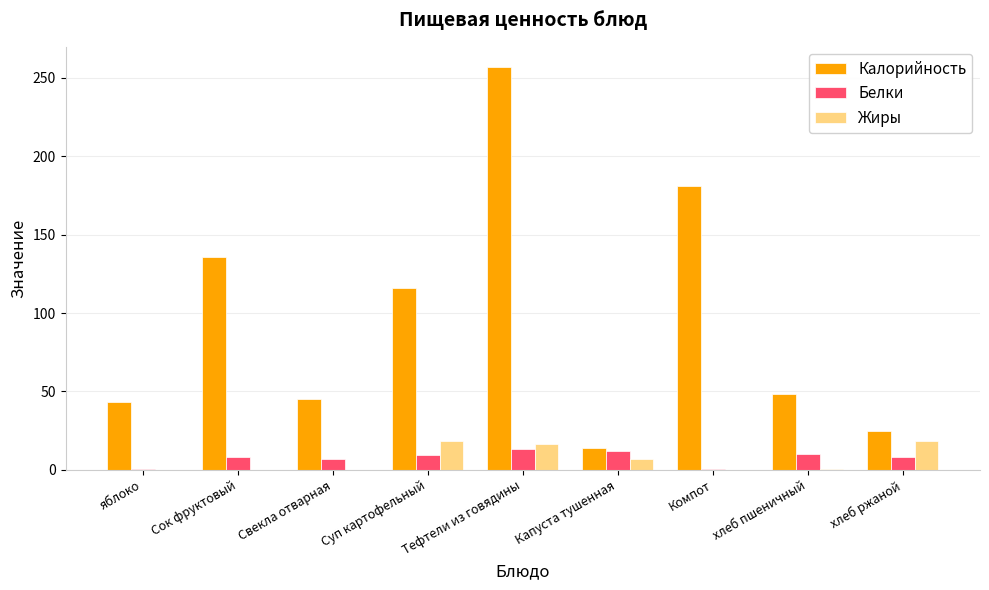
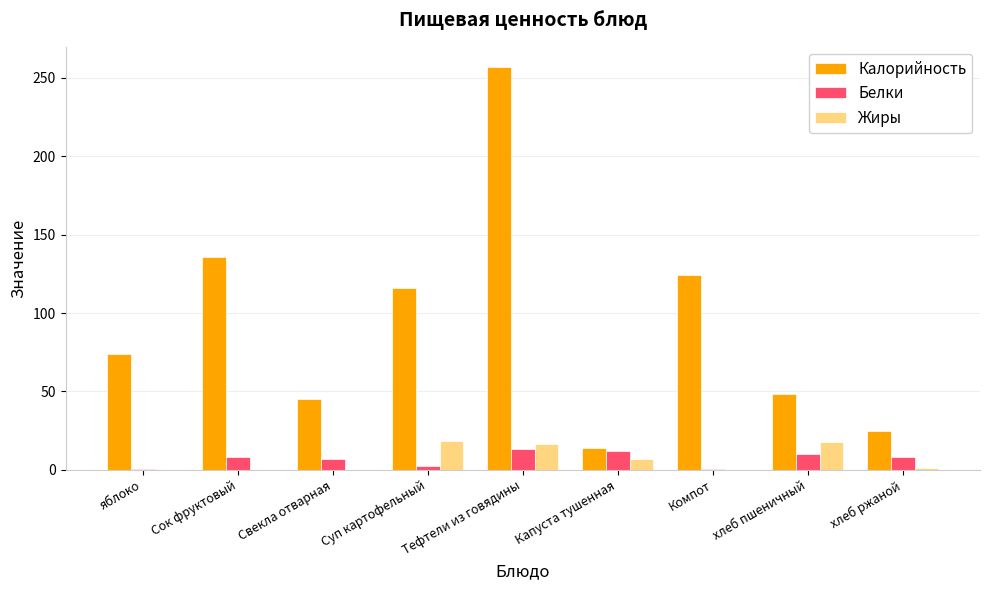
  {
    "Калорийность": {
-     "яблоко": 43,
+     "яблоко": 74,
      "Сок фруктовый": 136,
      "Свекла отварная": 45,
      "Суп картофельный": 116,
      "Тефтели из говядины": 257,
      "Капуста тушенная": 14,
-     "Компот": 181,
+     "Компот": 124,
      "хлеб пшеничный": 48,
      "хлеб ржаной": 25
    },
    "Белки": {
      "Сок фруктовый": 8,
      "Свекла отварная": 7,
-     "Суп картофельный": 9,
+     "Суп картофельный": 3,
      "Тефтели из говядины": 13,
      "Капуста тушенная": 12,
      "хлеб пшеничный": 10,
      "хлеб ржаной": 8
    },
    "Жиры": {
      "яблоко": 0,
      "Сок фруктовый": 0,
      "Свекла отварная": 0,
      "Суп картофельный": 18,
      "Тефтели из говядины": 16,
      "Капуста тушенная": 7,
      "Компот": 0,
-     "хлеб пшеничный": 0,
-     "хлеб ржаной": 19
+     "хлеб пшеничный": 18,
+     "хлеб ржаной": 1
    }
  }
